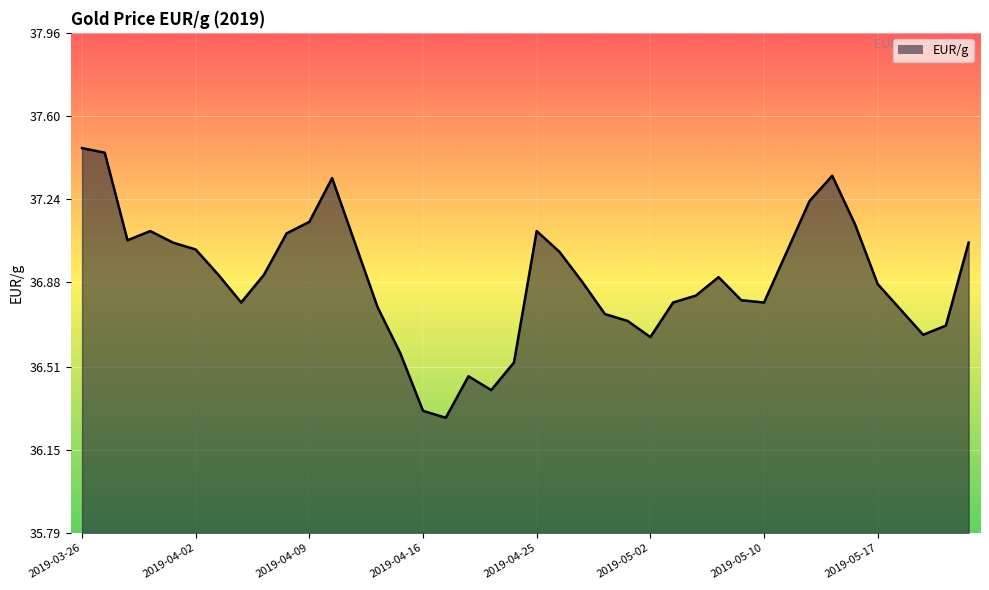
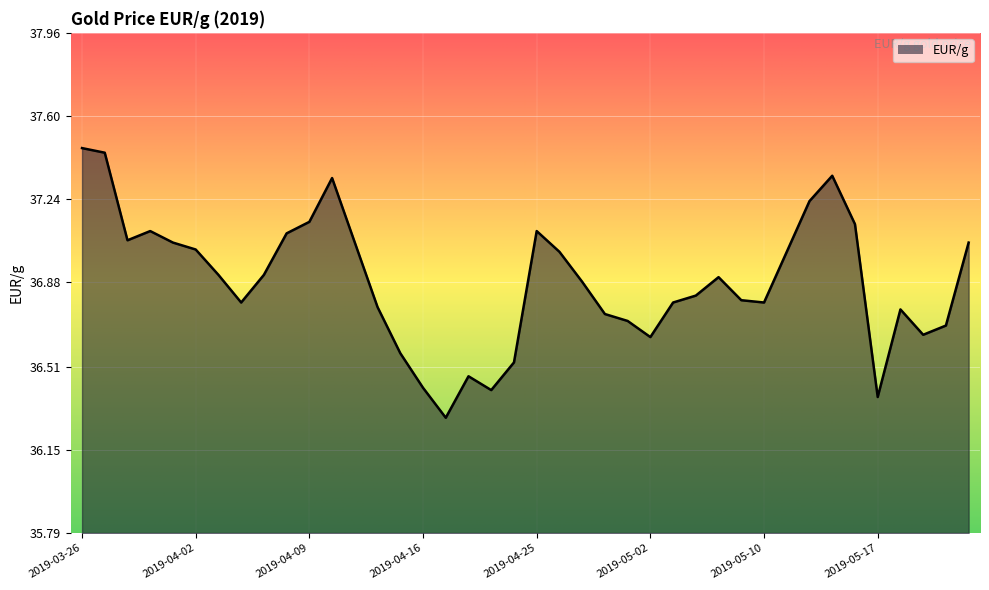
  {
    "2019-03-26": 37.46,
    "2019-04-02": 37.02,
    "2019-04-09": 37.14,
-   "2019-04-16": 36.32,
+   "2019-04-16": 36.42,
    "2019-04-25": 37.10,
    "2019-05-02": 36.64,
    "2019-05-10": 36.79,
-   "2019-05-17": 36.87
+   "2019-05-17": 36.38
  }
